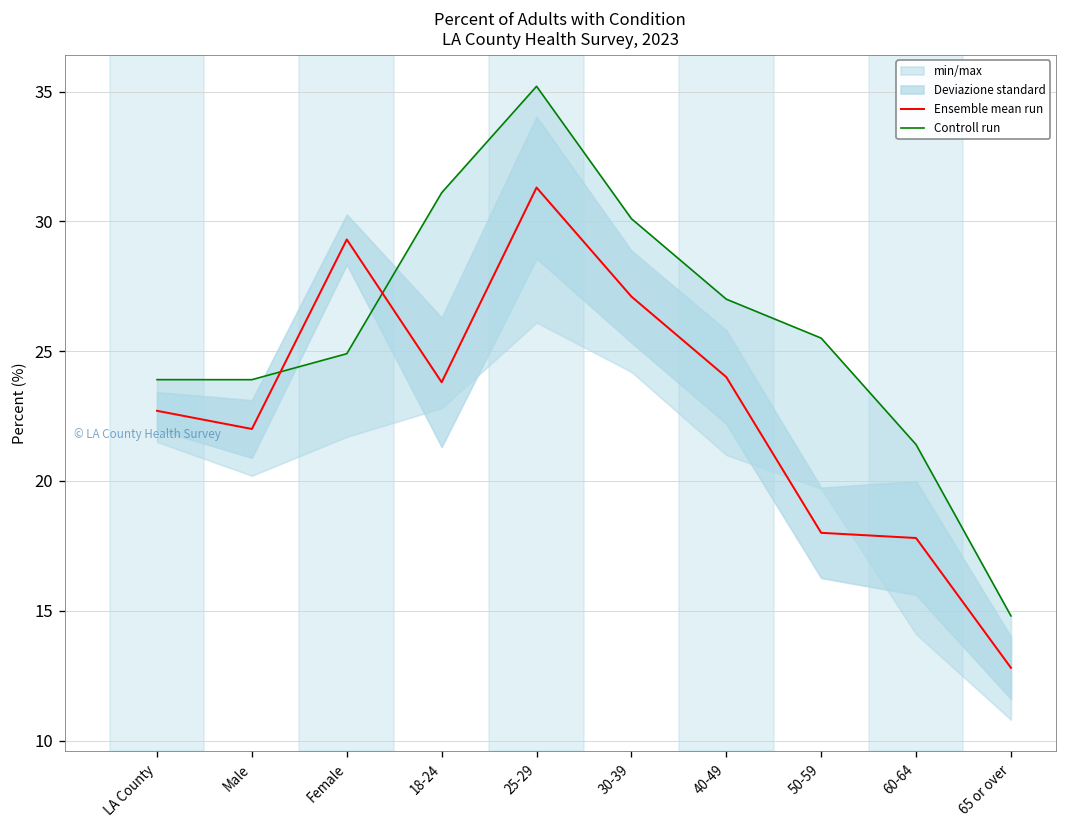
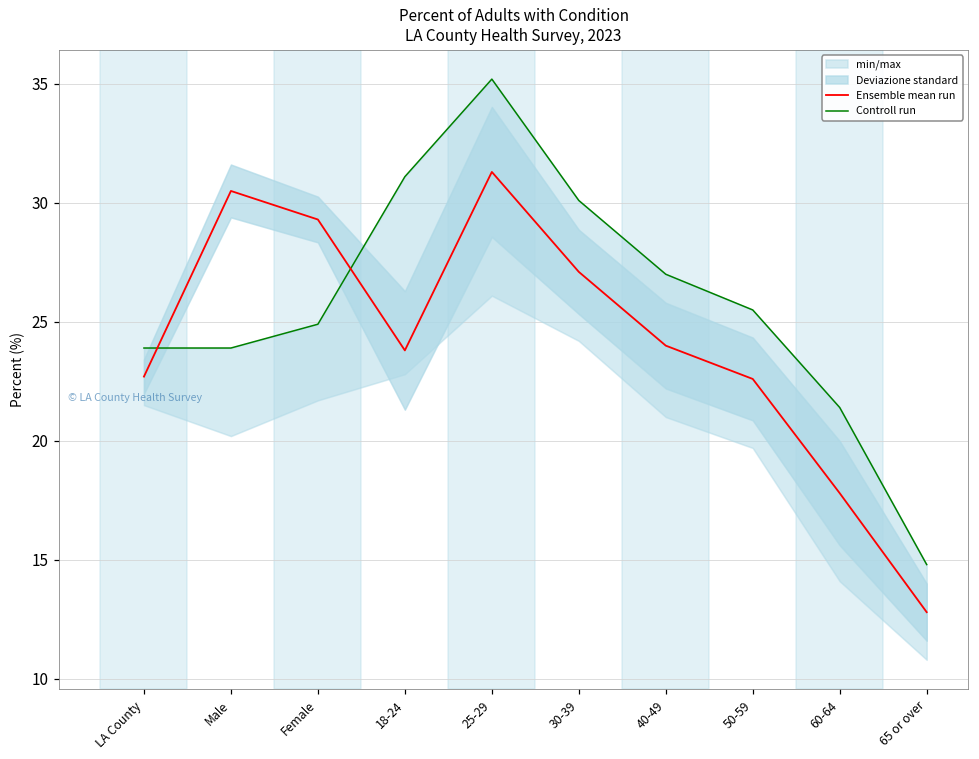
  {
    "Ensemble mean run": {
      "LA County": 22.7,
-     "Male": 22.0,
+     "Male": 30.5,
      "Female": 29.3,
      "18-24": 23.8,
      "25-29": 31.3,
      "30-39": 27.1,
      "40-49": 24.0,
-     "50-59": 18.0,
+     "50-59": 22.6,
      "60-64": 17.8,
      "65 or over": 12.8
    }
  }
